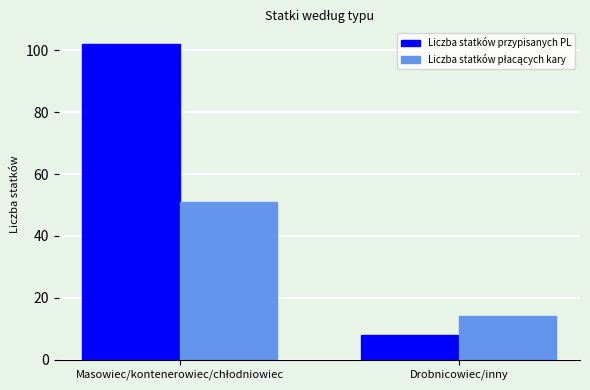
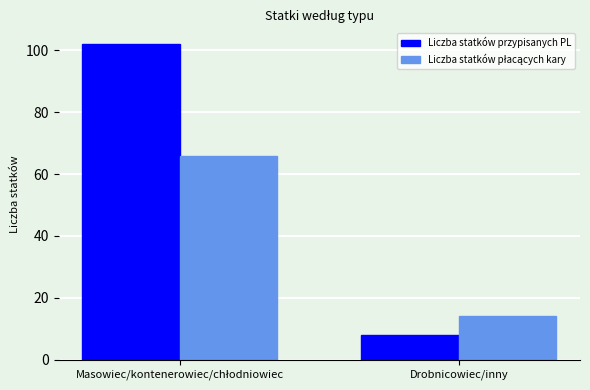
  {
    "Liczba statków przypisanych PL": {
      "Masowiec/kontenerowiec/chłodniowiec": 102,
      "Drobnicowiec/inny": 8
    },
    "Liczba statków płacących kary": {
-     "Masowiec/kontenerowiec/chłodniowiec": 51,
+     "Masowiec/kontenerowiec/chłodniowiec": 66,
      "Drobnicowiec/inny": 14
    }
  }
